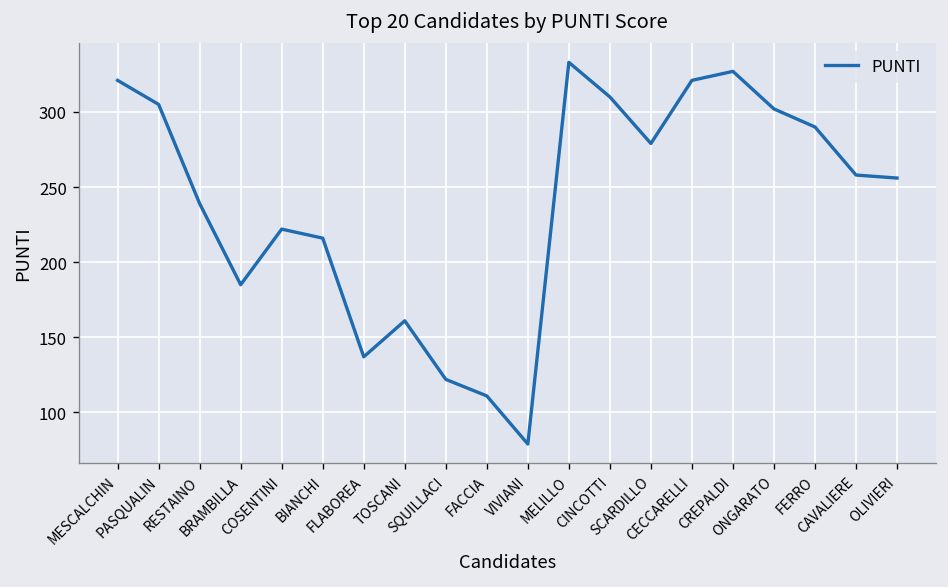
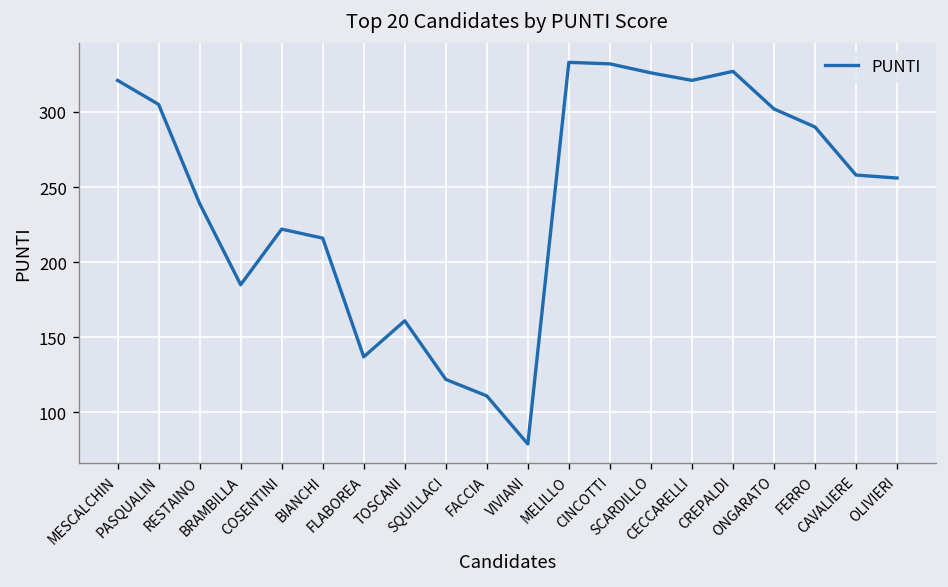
  {
    "MESCALCHIN": 321,
    "PASQUALIN": 305,
    "RESTAINO": 239,
    "BRAMBILLA": 185,
    "COSENTINI": 222,
    "BIANCHI": 216,
    "FLABOREA": 137,
    "TOSCANI": 161,
    "SQUILLACI": 122,
    "FACCIA": 111,
    "VIVIANI": 79,
    "MELILLO": 333,
-   "CINCOTTI": 310,
-   "SCARDILLO": 279,
+   "CINCOTTI": 332,
+   "SCARDILLO": 326,
    "CECCARELLI": 321,
    "CREPALDI": 327,
    "ONGARATO": 302,
    "FERRO": 290,
    "CAVALIERE": 258,
    "OLIVIERI": 256
  }
